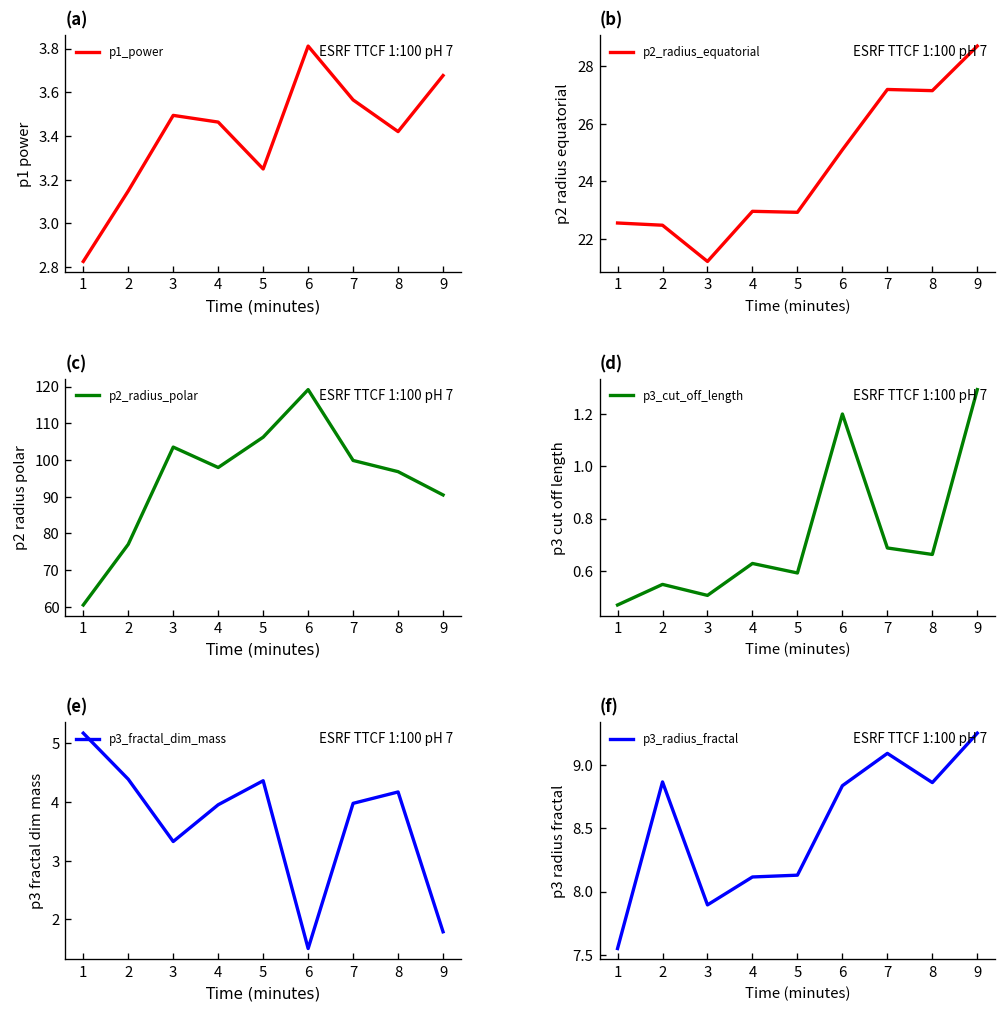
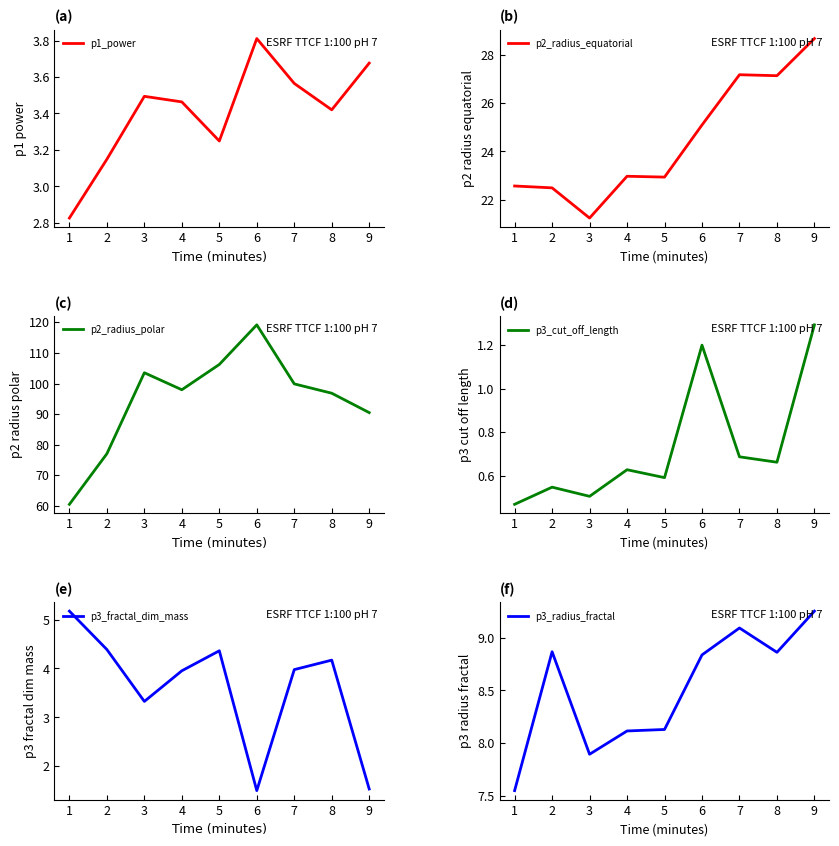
  {
    "(a)": {
      "1": "2.83",
      "2": "3.15",
      "3": "3.49",
      "4": "3.46",
      "5": "3.25",
      "7": "3.57",
      "8": "3.42",
      "9": "3.68"
    },
    "(b)": {
      "1": "22.6",
      "2": "22.5",
      "3": "21.2",
      "4": "23.0",
      "5": "22.9",
      "6": "25.1",
      "7": "27.2",
      "8": "27.1"
    },
    "(c)": {
      "1": "61",
      "2": "77",
      "3": "104",
      "4": "98",
      "5": "106",
      "7": "100",
      "8": "97",
      "9": "90"
    },
    "(d)": {
      "9": "1:100"
    },
    "(e)": {
      "1": "5.2",
      "2": "4.4",
      "3": "3.3",
      "4": "4.0",
      "5": "4.4",
      "6": "1.5",
      "7": "4.0",
      "8": "4.2",
-     "9": "1.8"
+     "9": "1.5"
    },
    "(f)": {
      "1": "7.55",
      "2": "8.87",
      "3": "7.89",
      "4": "8.11",
      "5": "8.13",
      "6": "8.84",
      "7": "9.09",
      "8": "8.86"
    }
  }
